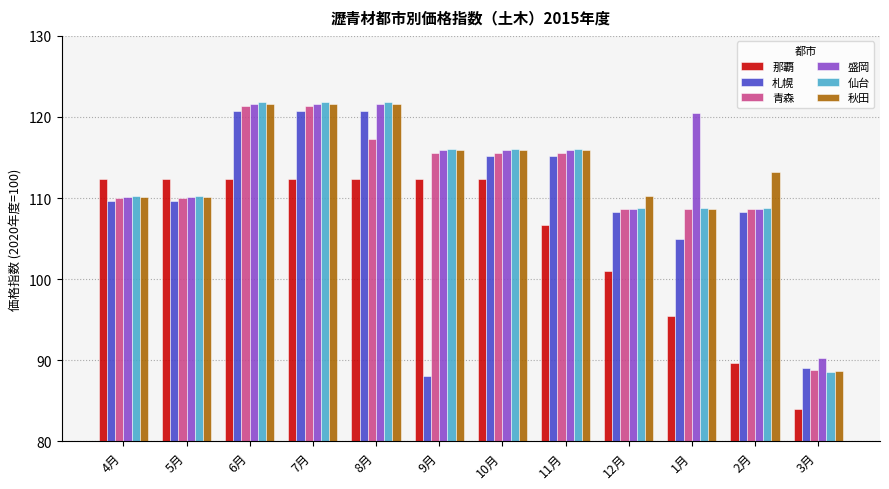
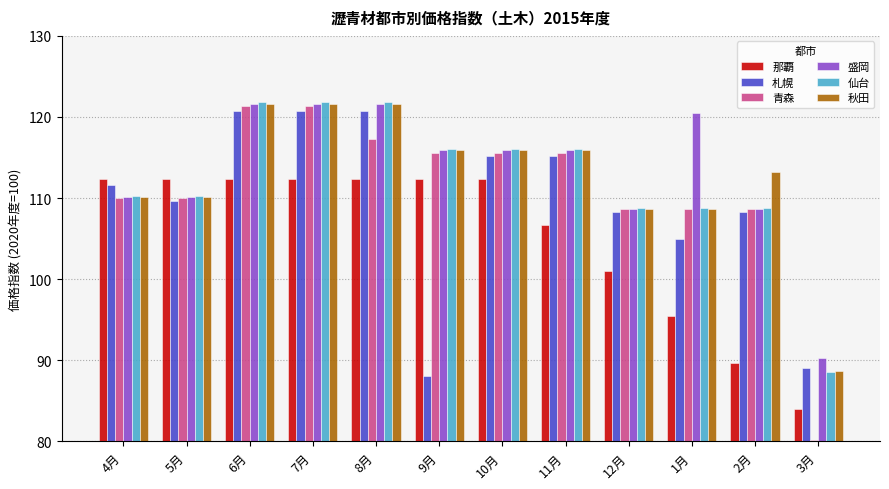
  {
    "那覇": {
      "4月": 112,
      "5月": 112,
      "6月": 112,
      "7月": 112,
      "8月": 112,
      "9月": 112,
      "10月": 112,
      "11月": 107,
      "12月": 101,
      "1月": 95,
      "2月": 90,
      "3月": 84
    },
    "札幌": {
-     "4月": 110,
+     "4月": 112,
      "5月": 110,
      "6月": 121,
      "7月": 121,
      "8月": 121,
      "9月": 88,
      "10月": 115,
      "11月": 115,
      "12月": 108,
      "1月": 105,
      "2月": 108,
      "3月": 89
    },
    "青森": {
      "4月": 110,
      "5月": 110,
      "6月": 121,
      "7月": 121,
      "8月": 117,
      "9月": 116,
      "10月": 116,
      "11月": 116,
      "12月": 109,
      "1月": 109,
      "2月": 109,
-     "3月": 89
+     "3月": 80
    },
    "盛岡": {
      "4月": 110,
      "5月": 110,
      "6月": 122,
      "7月": 122,
      "8月": 122,
      "9月": 116,
      "10月": 116,
      "11月": 116,
      "12月": 109,
      "1月": 121,
      "2月": 109,
      "3月": 90
    },
    "仙台": {
      "4月": 110,
      "5月": 110,
      "6月": 122,
      "7月": 122,
      "8月": 122,
      "9月": 116,
      "10月": 116,
      "11月": 116,
      "12月": 109,
      "1月": 109,
      "2月": 109,
      "3月": 89
    },
    "秋田": {
      "4月": 110,
      "5月": 110,
      "6月": 122,
      "7月": 122,
      "8月": 122,
      "9月": 116,
      "10月": 116,
      "11月": 116,
-     "12月": 110,
+     "12月": 109,
      "1月": 109,
      "2月": 113,
      "3月": 89
    }
  }
